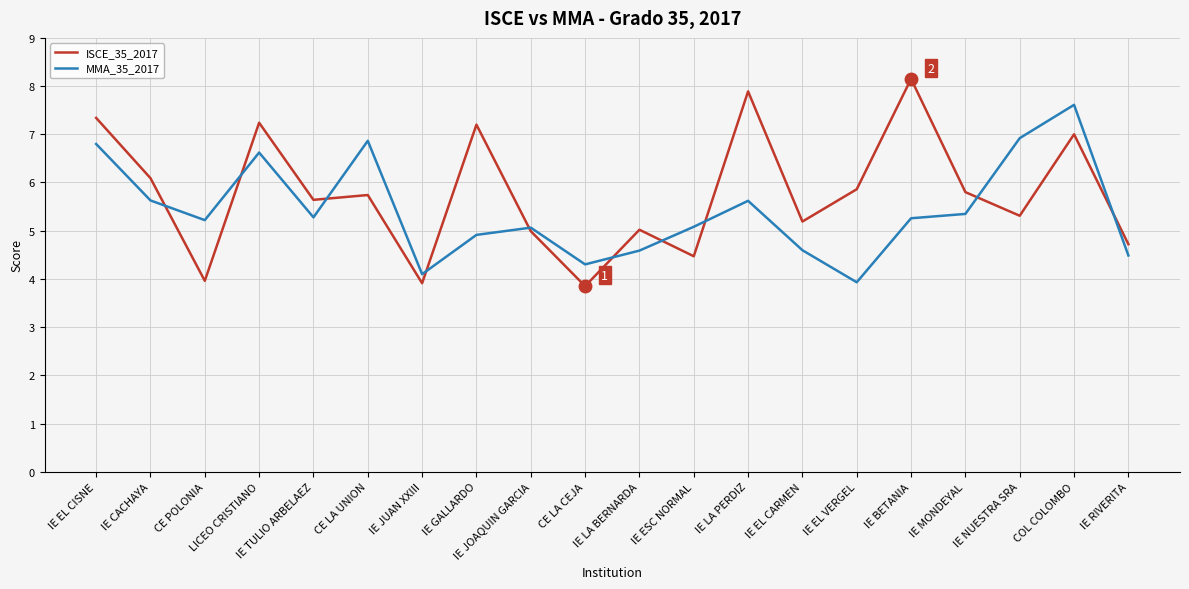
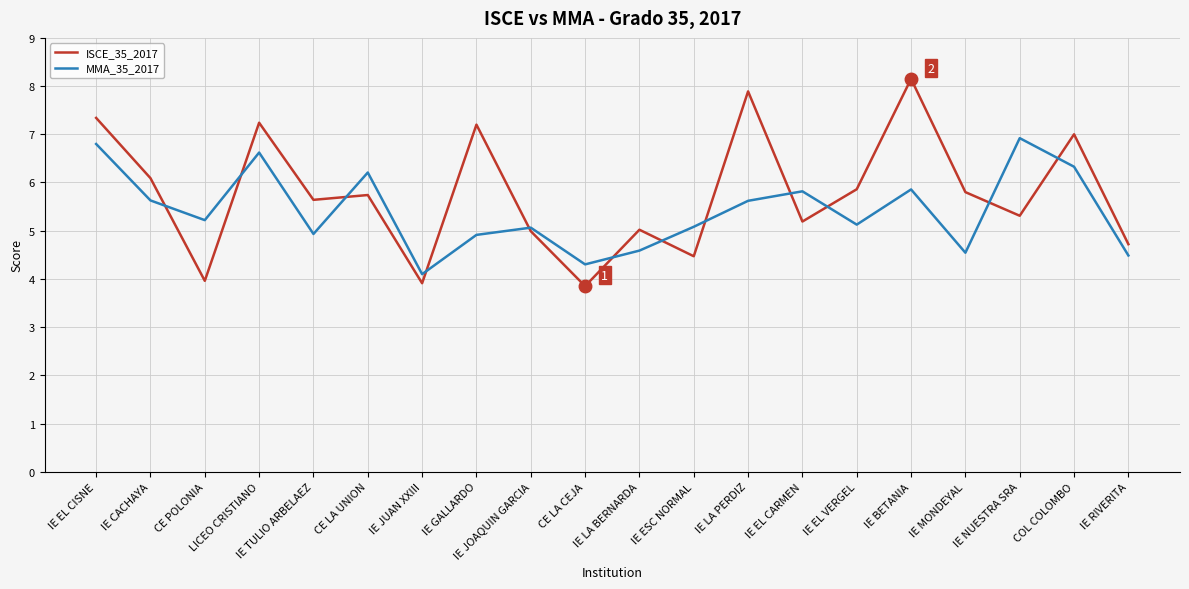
  {
    "MMA_35_2017": {
      "IE EL CISNE": 6.8,
      "IE CACHAYA": 5.6,
      "CE POLONIA": 5.2,
      "LICEO CRISTIANO": 6.6,
-     "IE TULIO ARBELAEZ": 5.3,
-     "CE LA UNION": 6.9,
+     "IE TULIO ARBELAEZ": 4.9,
+     "CE LA UNION": 6.2,
      "IE JUAN XXIII": 4.1,
      "IE GALLARDO": 4.9,
      "IE JOAQUIN GARCIA": 5.1,
      "IE LA BERNARDA": 4.6,
      "IE ESC NORMAL": 5.1,
      "IE LA PERDIZ": 5.6,
-     "IE EL CARMEN": 4.6,
-     "IE EL VERGEL": 3.9,
-     "IE BETANIA": 5.3,
-     "IE MONDEYAL": 5.3,
+     "IE EL CARMEN": 5.8,
+     "IE EL VERGEL": 5.1,
+     "IE BETANIA": 5.9,
+     "IE MONDEYAL": 4.5,
      "IE NUESTRA SRA": 6.9,
-     "COL COLOMBO": 7.6,
+     "COL COLOMBO": 6.3,
      "IE RIVERITA": 4.5
    }
  }
